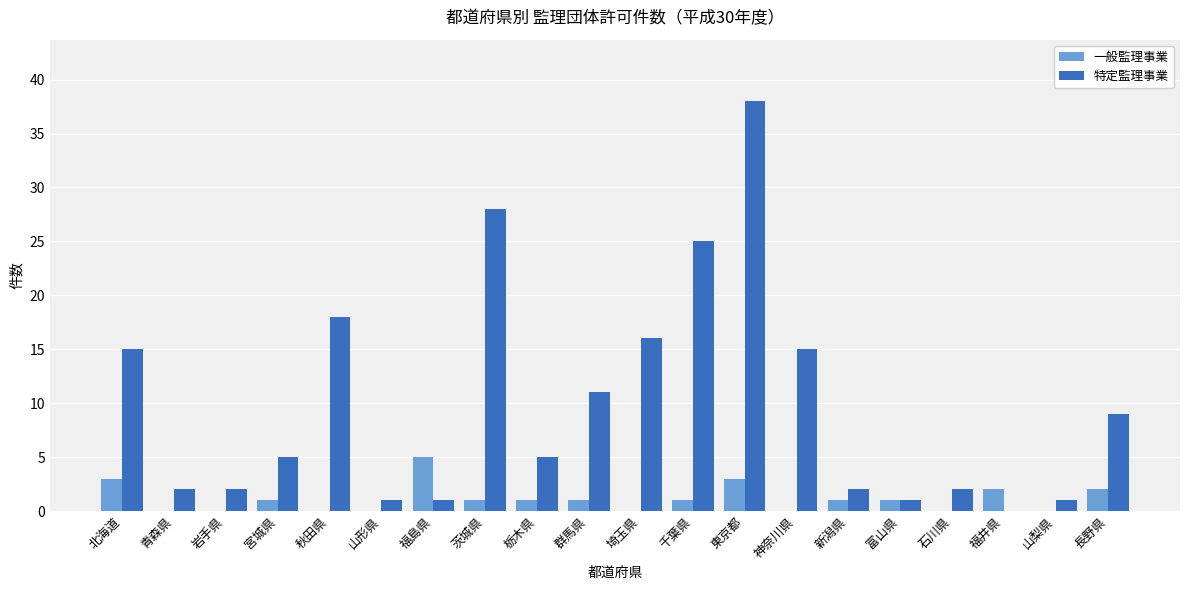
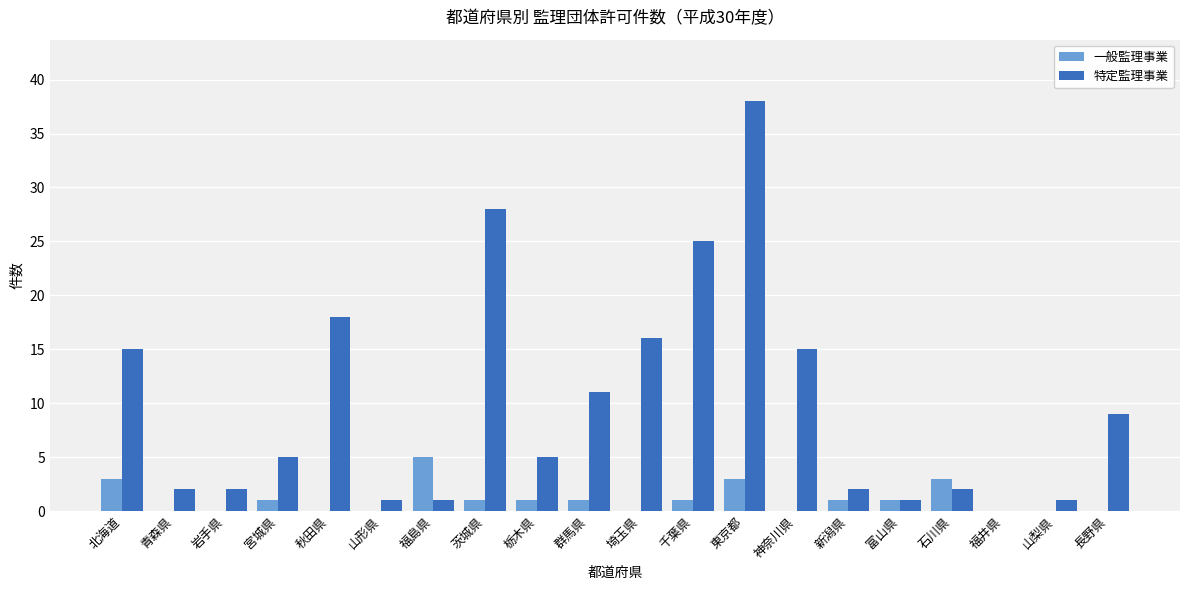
  {
    "一般監理事業": {
      "北海道": 3,
      "青森県": 0,
      "岩手県": 0,
      "宮城県": 1,
      "秋田県": 0,
      "山形県": 0,
      "福島県": 5,
      "茨城県": 1,
      "栃木県": 1,
      "群馬県": 1,
      "埼玉県": 0,
      "千葉県": 1,
      "東京都": 3,
      "神奈川県": 0,
      "新潟県": 1,
      "富山県": 1,
-     "石川県": 0,
-     "福井県": 2,
+     "石川県": 3,
+     "福井県": 0,
      "山梨県": 0,
-     "長野県": 2
+     "長野県": 0
    },
    "特定監理事業": {
      "北海道": 15,
      "青森県": 2,
      "岩手県": 2,
      "宮城県": 5,
      "秋田県": 18,
      "山形県": 1,
      "福島県": 1,
      "茨城県": 28,
      "栃木県": 5,
      "群馬県": 11,
      "埼玉県": 16,
      "千葉県": 25,
      "東京都": 38,
      "神奈川県": 15,
      "新潟県": 2,
      "富山県": 1,
      "石川県": 2,
      "福井県": 0,
      "山梨県": 1,
      "長野県": 9
    }
  }
